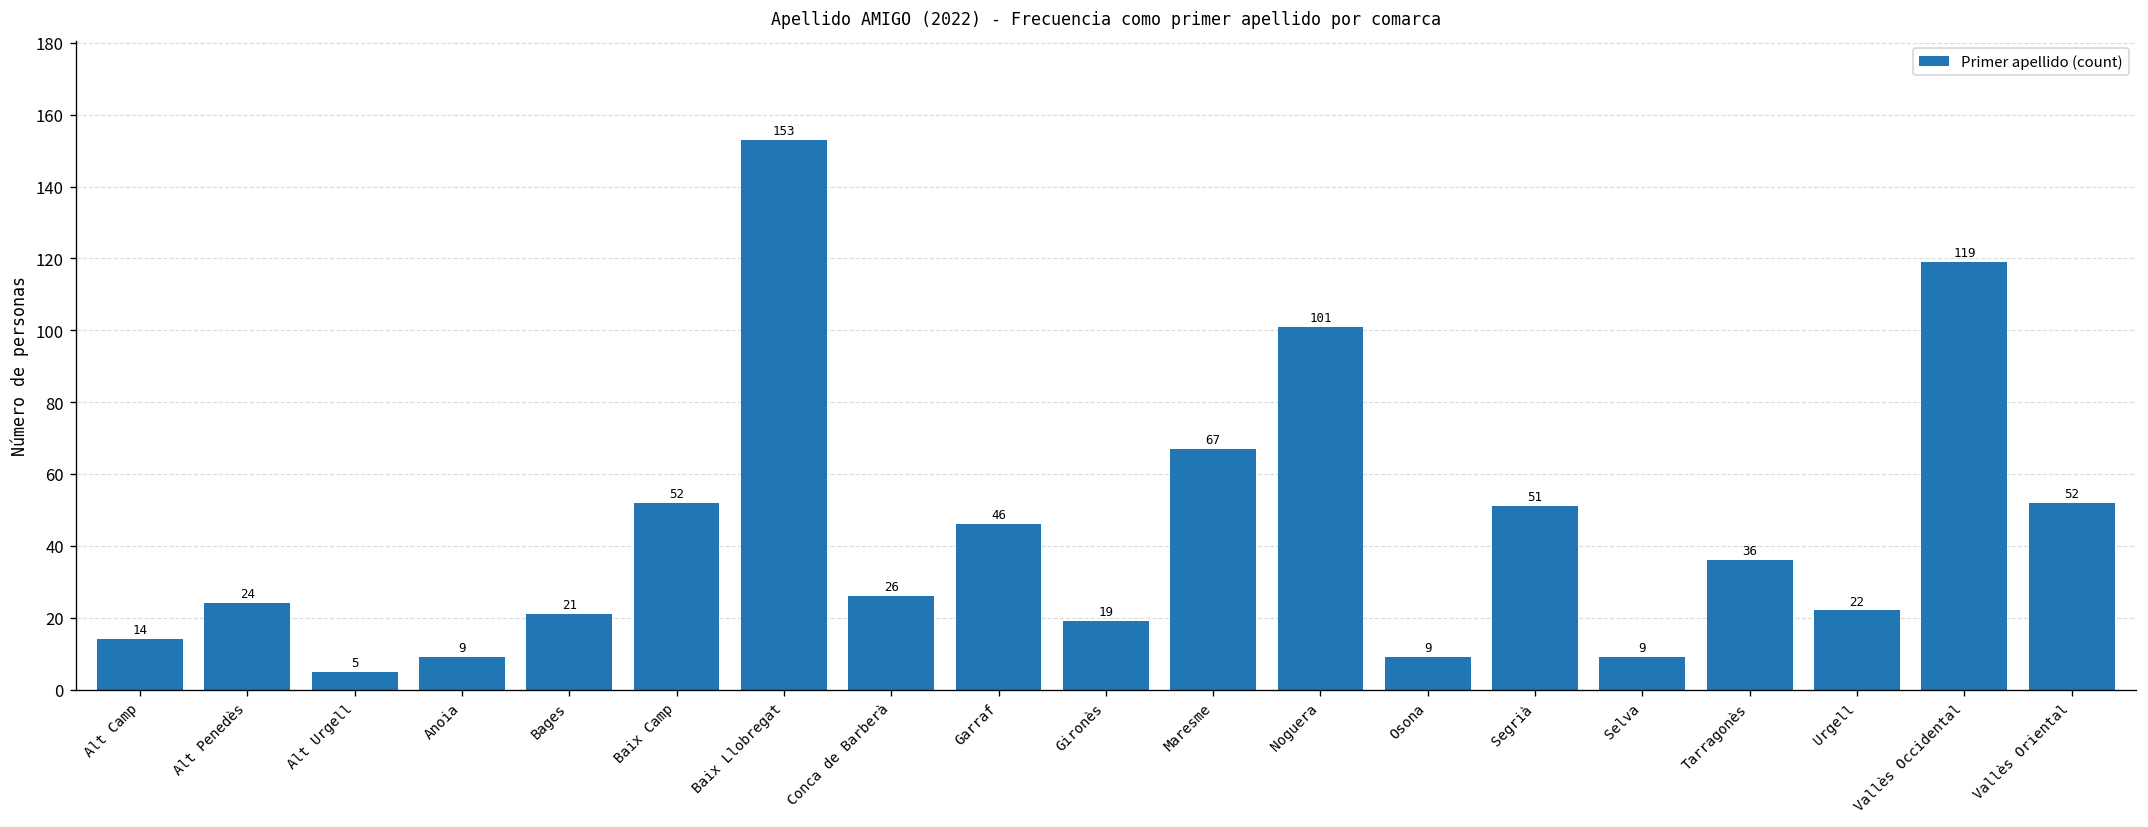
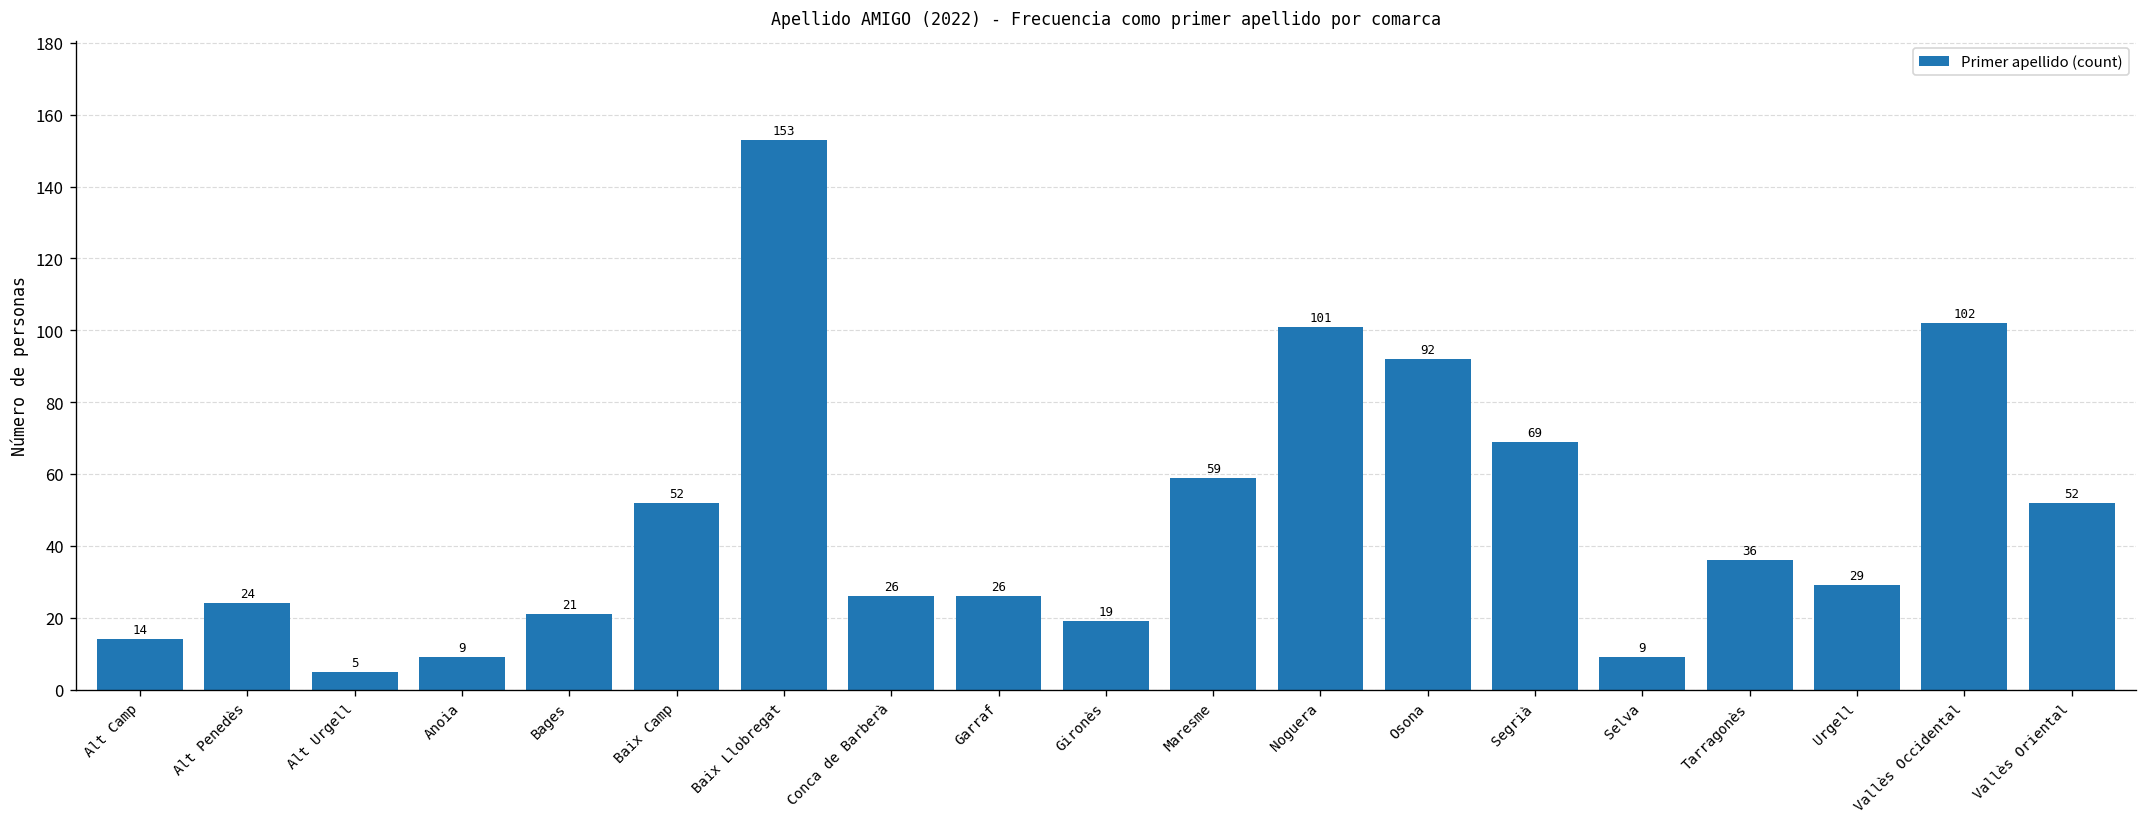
  {
    "Alt Camp": 14,
    "Alt Penedès": 24,
    "Alt Urgell": 5,
    "Anoia": 9,
    "Bages": 21,
    "Baix Camp": 52,
    "Baix Llobregat": 153,
    "Conca de Barberà": 26,
-   "Garraf": 46,
+   "Garraf": 26,
    "Gironès": 19,
-   "Maresme": 67,
+   "Maresme": 59,
    "Noguera": 101,
-   "Osona": 9,
-   "Segrià": 51,
+   "Osona": 92,
+   "Segrià": 69,
    "Selva": 9,
    "Tarragonès": 36,
-   "Urgell": 22,
-   "Vallès Occidental": 119,
+   "Urgell": 29,
+   "Vallès Occidental": 102,
    "Vallès Oriental": 52
  }
